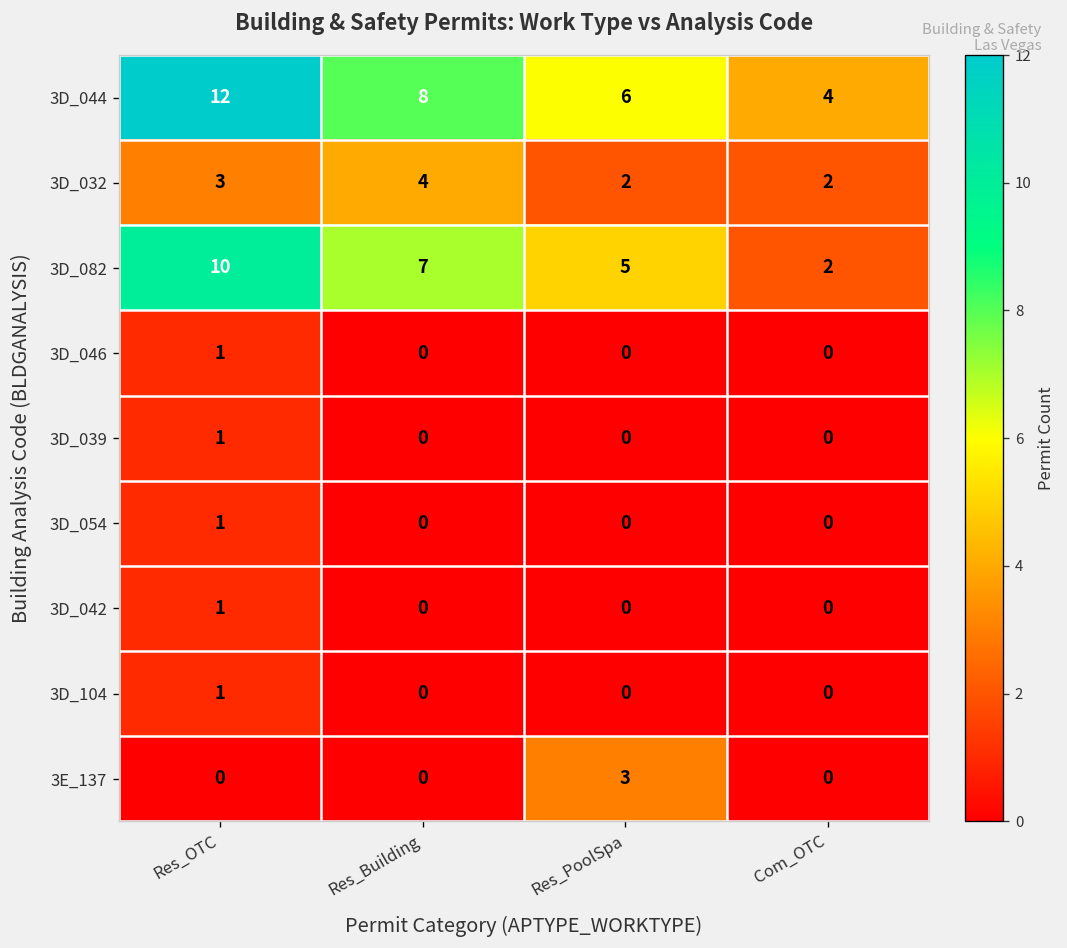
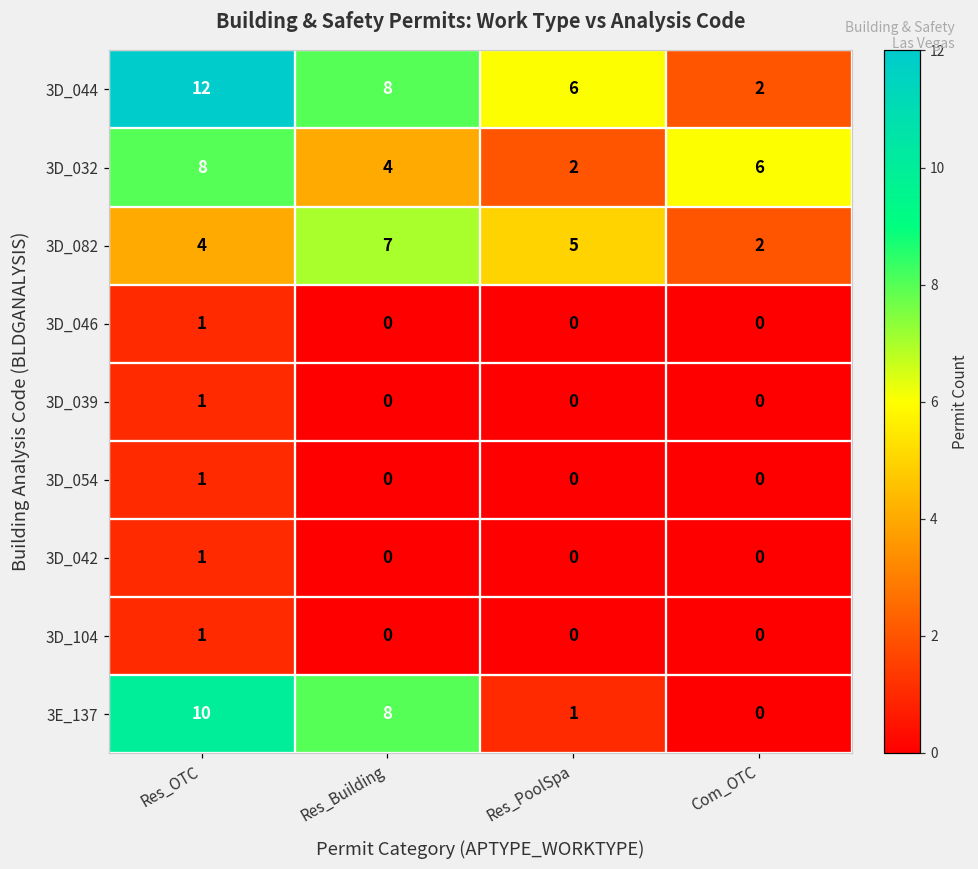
  {
    "3D_044": {
      "Res_OTC": 12,
      "Res_Building": 8,
      "Res_PoolSpa": 6,
-     "Com_OTC": 4
+     "Com_OTC": 2
    },
    "3D_032": {
-     "Res_OTC": 3,
+     "Res_OTC": 8,
      "Res_Building": 4,
      "Res_PoolSpa": 2,
-     "Com_OTC": 2
+     "Com_OTC": 6
    },
    "3D_082": {
-     "Res_OTC": 10,
+     "Res_OTC": 4,
      "Res_Building": 7,
      "Res_PoolSpa": 5,
      "Com_OTC": 2
    },
    "3D_046": {
      "Res_OTC": 1,
      "Res_Building": 0,
      "Res_PoolSpa": 0,
      "Com_OTC": 0
    },
    "3D_039": {
      "Res_OTC": 1,
      "Res_Building": 0,
      "Res_PoolSpa": 0,
      "Com_OTC": 0
    },
    "3D_054": {
      "Res_OTC": 1,
      "Res_Building": 0,
      "Res_PoolSpa": 0,
      "Com_OTC": 0
    },
    "3D_042": {
      "Res_OTC": 1,
      "Res_Building": 0,
      "Res_PoolSpa": 0,
      "Com_OTC": 0
    },
    "3D_104": {
      "Res_OTC": 1,
      "Res_Building": 0,
      "Res_PoolSpa": 0,
      "Com_OTC": 0
    },
    "3E_137": {
-     "Res_OTC": 0,
-     "Res_Building": 0,
-     "Res_PoolSpa": 3,
+     "Res_OTC": 10,
+     "Res_Building": 8,
+     "Res_PoolSpa": 1,
      "Com_OTC": 0
    }
  }
